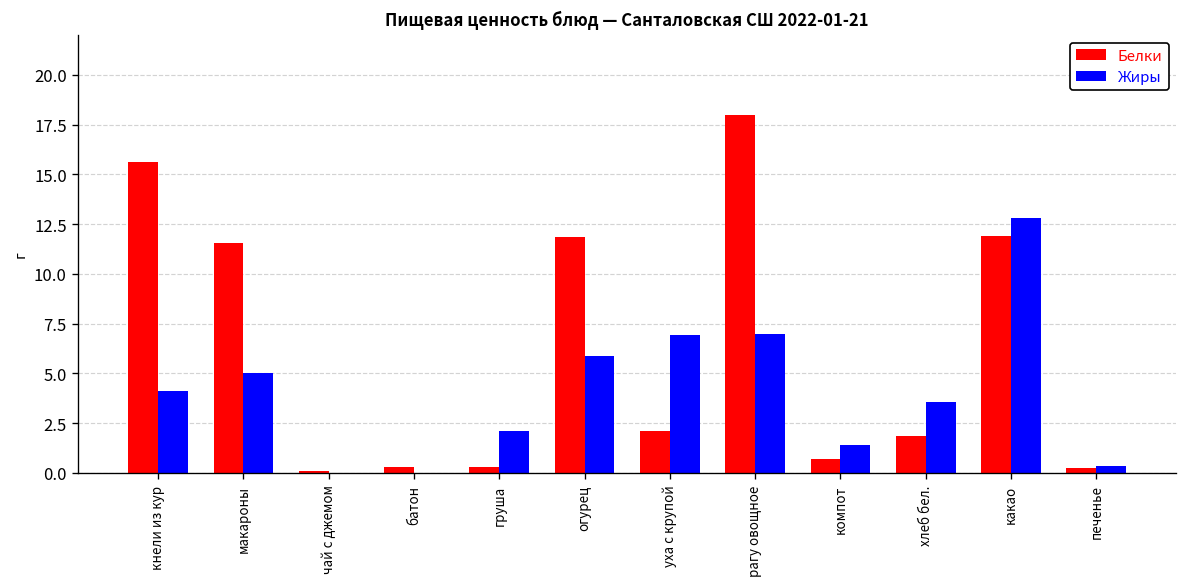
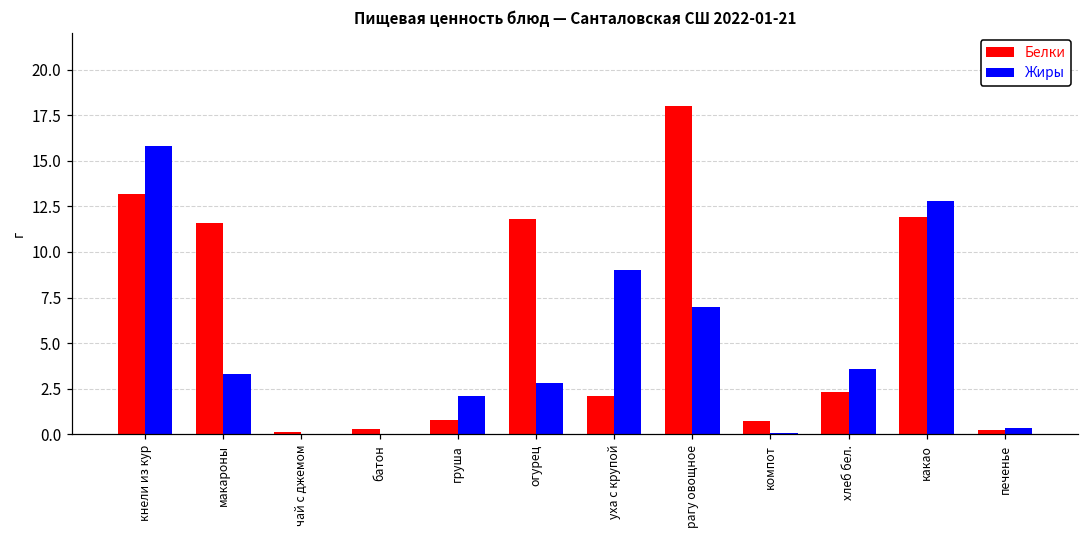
  {
    "Белки": {
-     "кнели из кур": 15.6,
+     "кнели из кур": 13.2,
      "макароны": 11.6,
      "батон": 0.3,
-     "груша": 0.3,
+     "груша": 0.8,
      "огурец": 11.8,
      "уха с крупой": 2.1,
      "рагу овощное": 18.0,
      "компот": 0.7,
-     "хлеб бел.": 1.8,
+     "хлеб бел.": 2.3,
      "какао": 11.9,
      "печенье": 0.2
    },
    "Жиры": {
-     "кнели из кур": 4.1,
-     "макароны": 5.0,
+     "кнели из кур": 15.8,
+     "макароны": 3.3,
      "чай с джемом": 0.0,
      "батон": 0.0,
      "груша": 2.1,
-     "огурец": 5.9,
-     "уха с крупой": 6.9,
+     "огурец": 2.8,
+     "уха с крупой": 9.0,
      "рагу овощное": 7.0,
-     "компот": 1.4,
+     "компот": 0.1,
      "хлеб бел.": 3.6,
      "какао": 12.8,
      "печенье": 0.4
    }
  }
